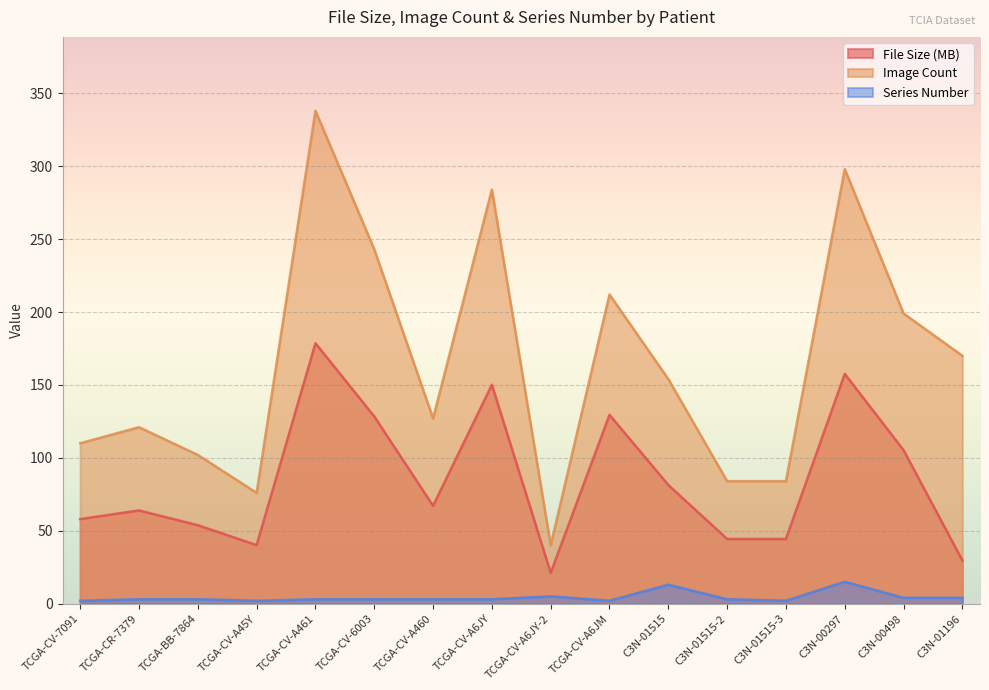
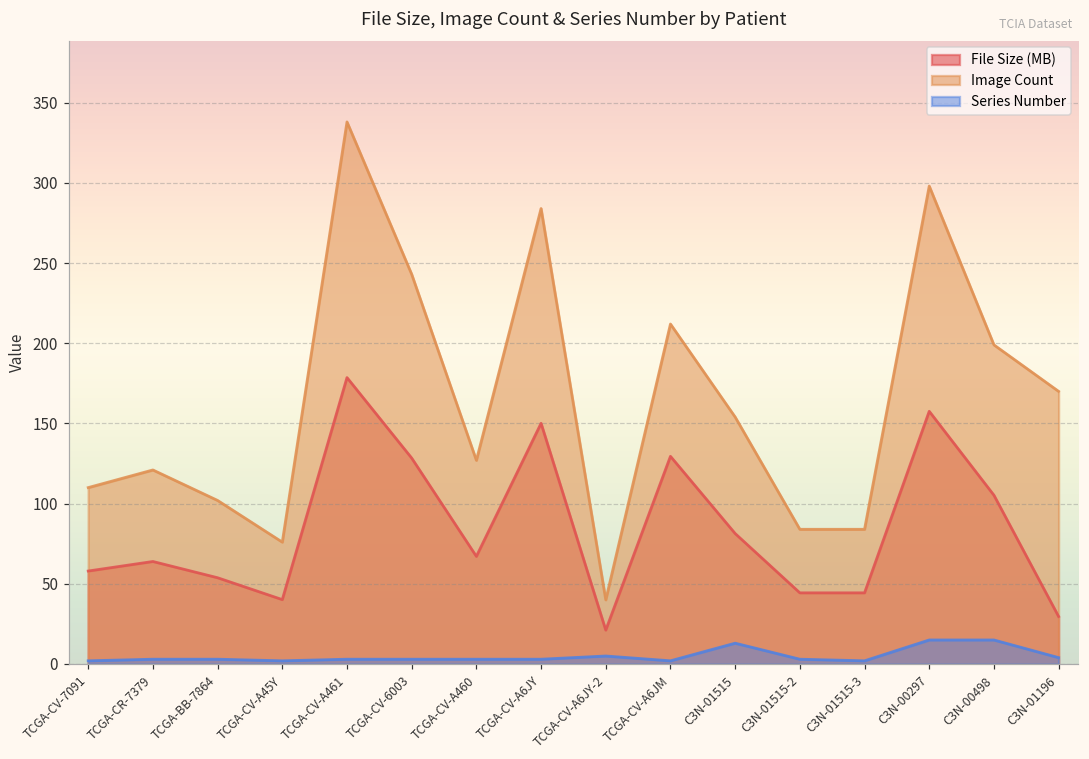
  {
    "File Size (MB)": {
      "TCGA-CV-7091": 58,
      "TCGA-CR-7379": 64,
      "TCGA-BB-7864": 54,
      "TCGA-CV-A45Y": 40,
      "TCGA-CV-A461": 179,
      "TCGA-CV-6003": 128,
      "TCGA-CV-A460": 67,
      "TCGA-CV-A6JY": 150,
      "TCGA-CV-A6JY-2": 21,
      "TCGA-CV-A6JM": 130,
      "C3N-01515": 81,
      "C3N-01515-2": 44,
      "C3N-01515-3": 44,
      "C3N-00297": 158,
      "C3N-00498": 105,
      "C3N-01196": 30
    },
    "Image Count": {
      "TCGA-CV-7091": 110,
      "TCGA-CR-7379": 121,
      "TCGA-BB-7864": 102,
      "TCGA-CV-A45Y": 76,
      "TCGA-CV-A461": 338,
      "TCGA-CV-6003": 243,
      "TCGA-CV-A460": 127,
      "TCGA-CV-A6JY": 284,
      "TCGA-CV-A6JY-2": 40,
      "TCGA-CV-A6JM": 212,
      "C3N-01515": 154,
      "C3N-01515-2": 84,
      "C3N-01515-3": 84,
      "C3N-00297": 298,
      "C3N-00498": 199,
      "C3N-01196": 170
    },
    "Series Number": {
      "TCGA-CV-7091": 2,
      "TCGA-CR-7379": 3,
      "TCGA-BB-7864": 3,
      "TCGA-CV-A45Y": 2,
      "TCGA-CV-A461": 3,
      "TCGA-CV-6003": 3,
      "TCGA-CV-A460": 3,
      "TCGA-CV-A6JY": 3,
      "TCGA-CV-A6JY-2": 5,
      "TCGA-CV-A6JM": 2,
      "C3N-01515": 13,
      "C3N-01515-2": 3,
      "C3N-01515-3": 2,
      "C3N-00297": 15,
-     "C3N-00498": 4,
+     "C3N-00498": 15,
      "C3N-01196": 4
    }
  }
